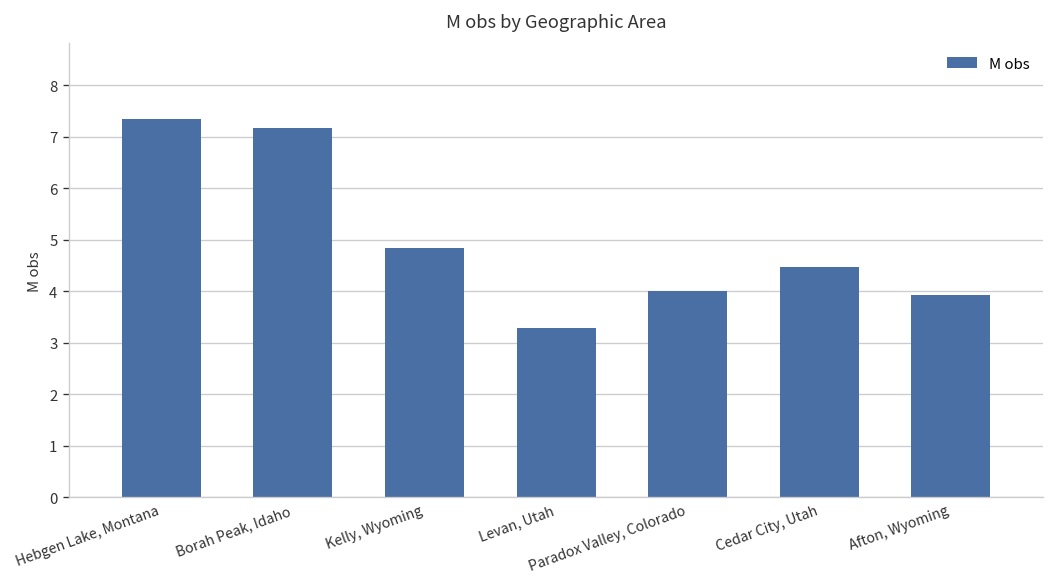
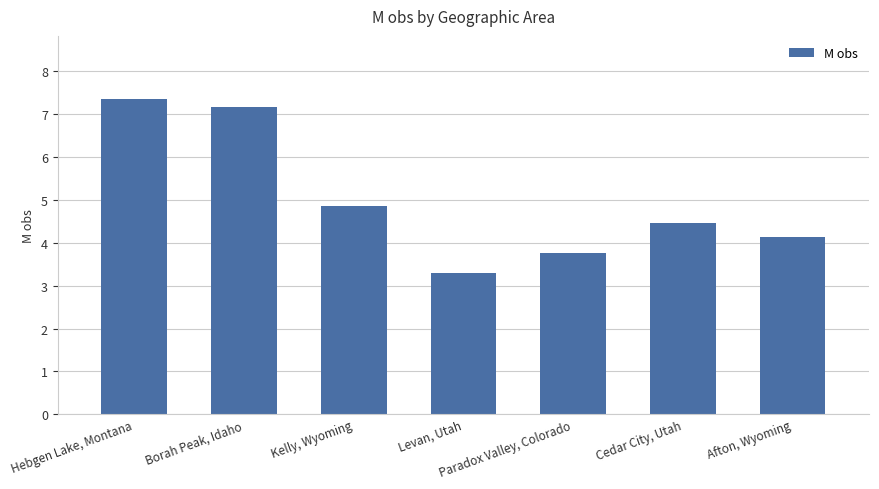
  {
    "Hebgen Lake, Montana": 7.3,
    "Borah Peak, Idaho": 7.2,
    "Kelly, Wyoming": 4.8,
    "Levan, Utah": 3.3,
-   "Paradox Valley, Colorado": 4.0,
+   "Paradox Valley, Colorado": 3.7,
    "Cedar City, Utah": 4.5,
-   "Afton, Wyoming": 3.9
+   "Afton, Wyoming": 4.1
  }
